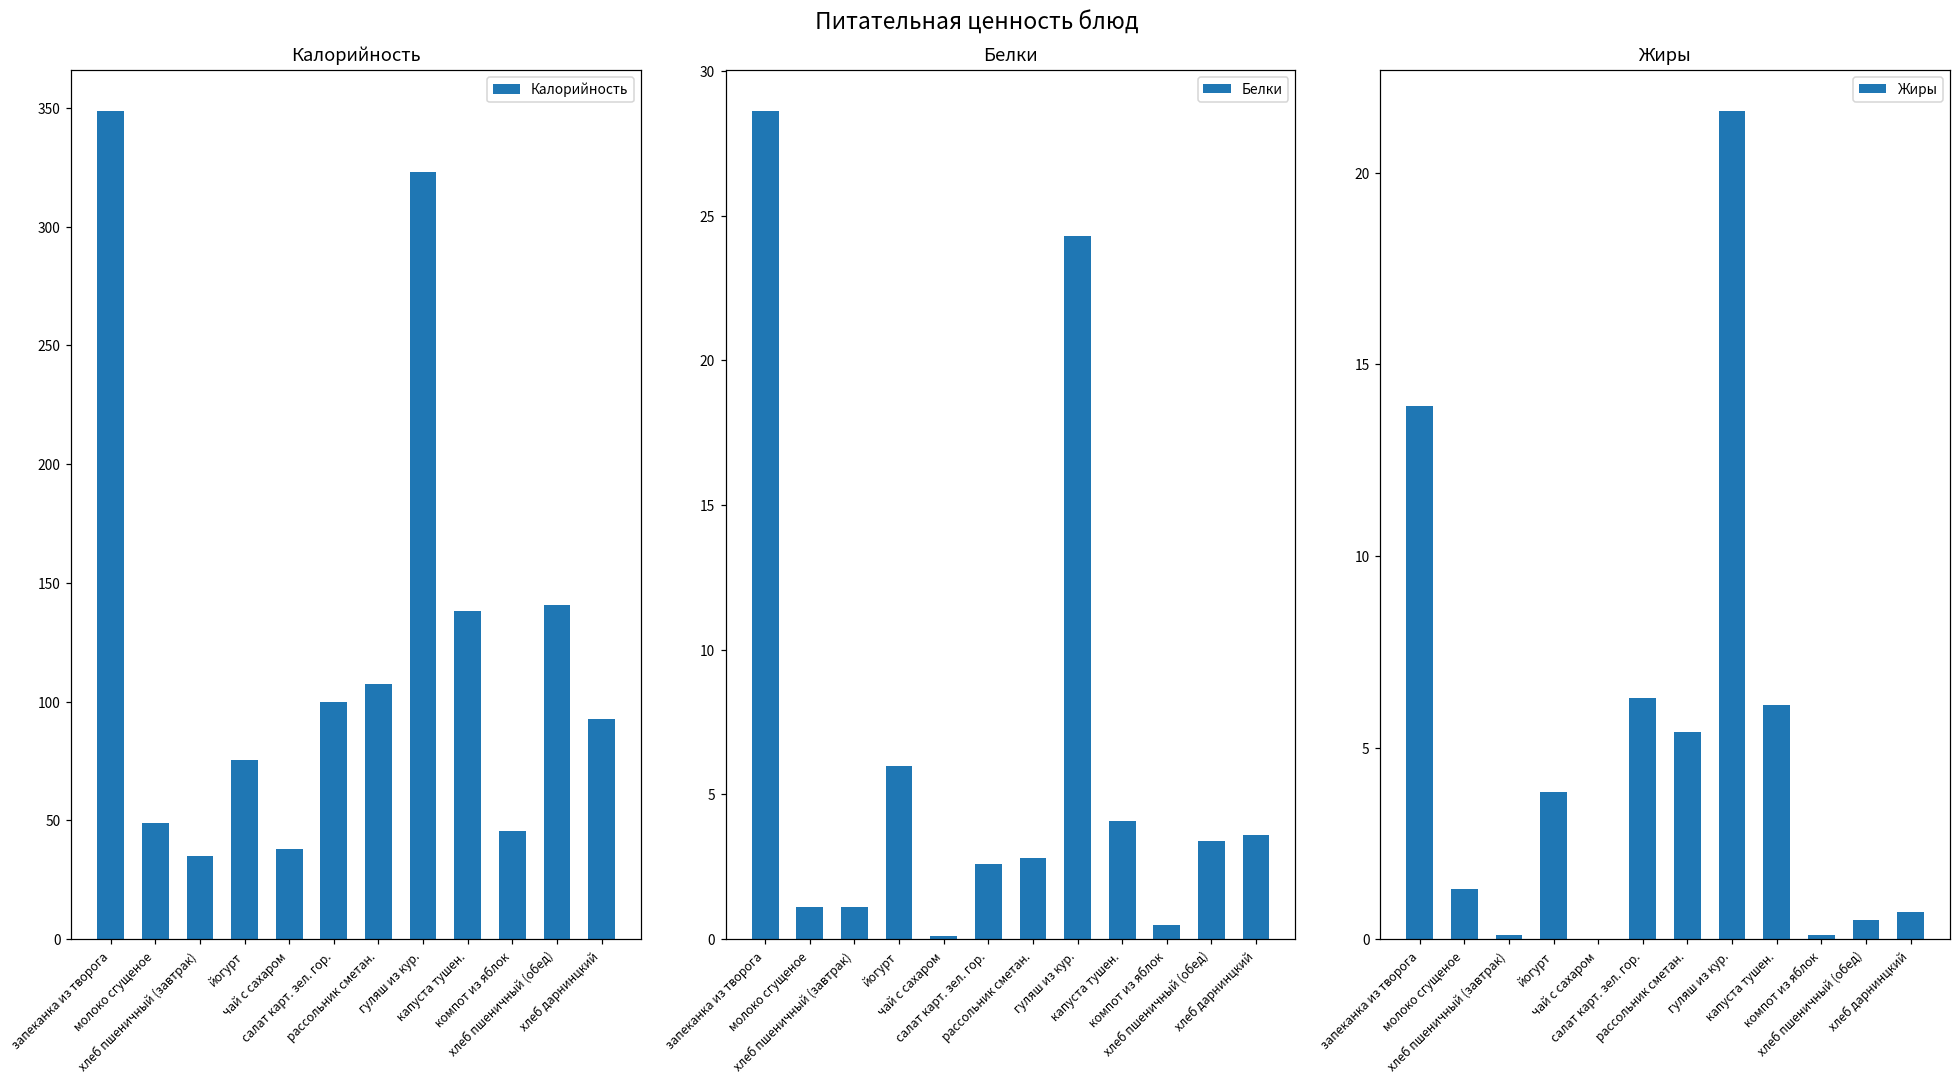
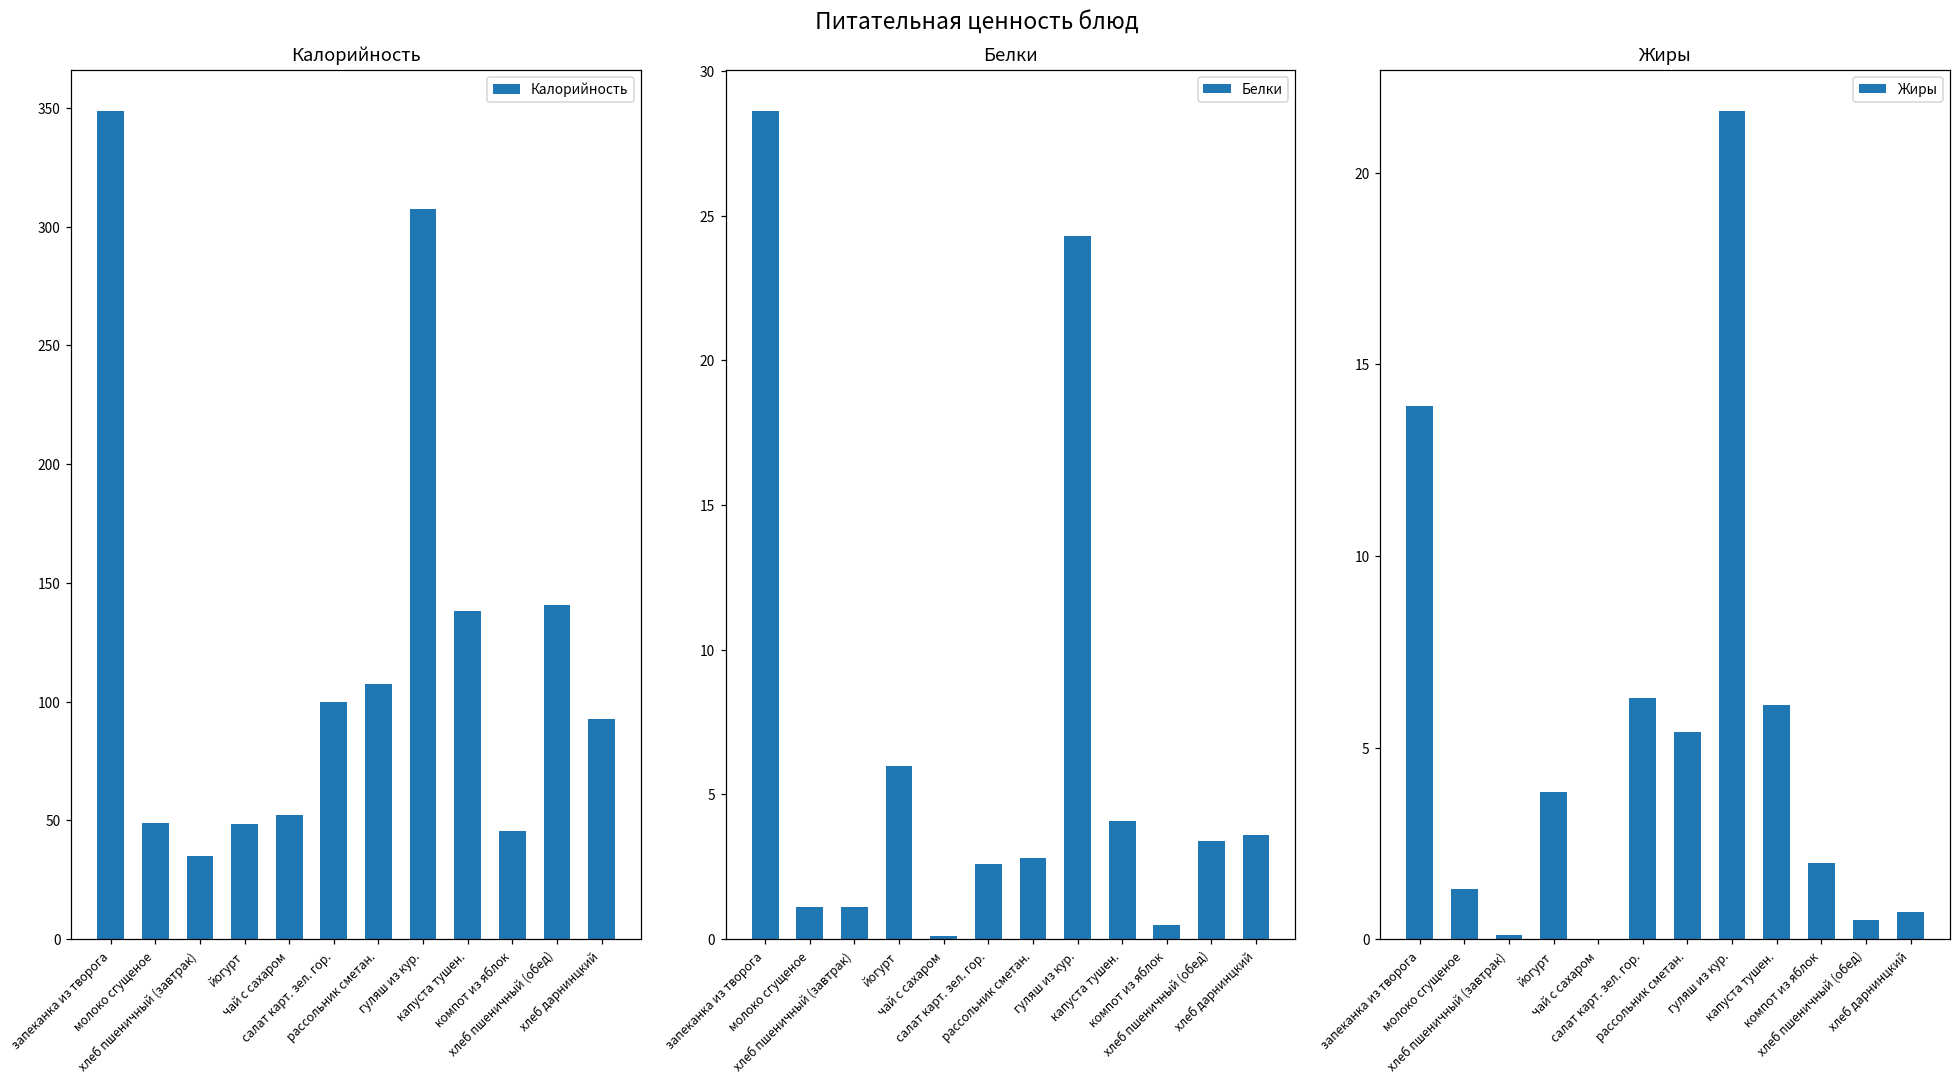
  {
    "Калорийность": {
      "запеканка из творога": 349,
      "молоко сгущеное": 49,
      "хлеб пшеничный (завтрак)": 35,
-     "йогурт": 75,
-     "чай с сахаром": 38,
+     "йогурт": 49,
+     "чай с сахаром": 52,
      "салат карт. зел. гор.": 100,
      "рассольник сметан.": 108,
-     "гуляш из кур.": 323,
+     "гуляш из кур.": 307,
      "капуста тушен.": 138,
      "компот из яблок": 46,
      "хлеб пшеничный (обед)": 141,
      "хлеб дарнинцкий": 93
    },
    "Белки": {
      "запеканка из творога": 28.6,
      "молоко сгущеное": 1.1,
      "хлеб пшеничный (завтрак)": 1.1,
      "йогурт": 6.0,
      "чай с сахаром": 0.1,
      "салат карт. зел. гор.": 2.6,
      "рассольник сметан.": 2.8,
      "гуляш из кур.": 24.3,
      "капуста тушен.": 4.1,
      "компот из яблок": 0.5,
      "хлеб пшеничный (обед)": 3.4,
      "хлеб дарнинцкий": 3.6
    },
    "Жиры": {
      "запеканка из творога": 13.9,
      "молоко сгущеное": 1.3,
      "хлеб пшеничный (завтрак)": 0.1,
      "йогурт": 3.8,
      "чай с сахаром": 0.0,
      "салат карт. зел. гор.": 6.3,
      "рассольник сметан.": 5.4,
      "гуляш из кур.": 21.6,
      "капуста тушен.": 6.1,
-     "компот из яблок": 0.1,
+     "компот из яблок": 2.0,
      "хлеб пшеничный (обед)": 0.5,
      "хлеб дарнинцкий": 0.7
    }
  }
